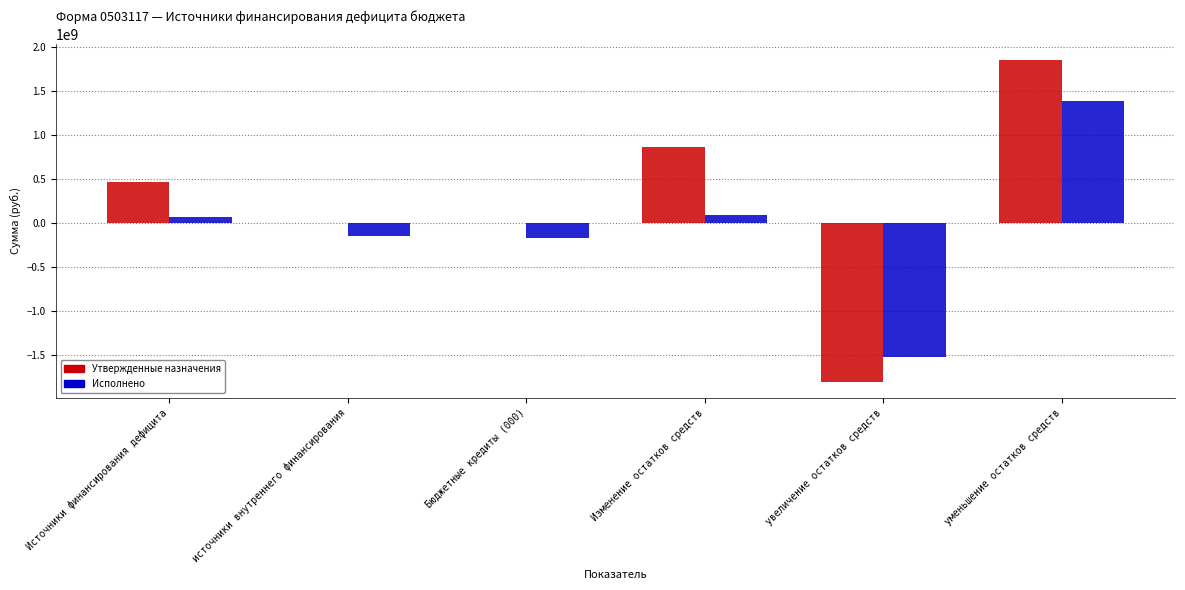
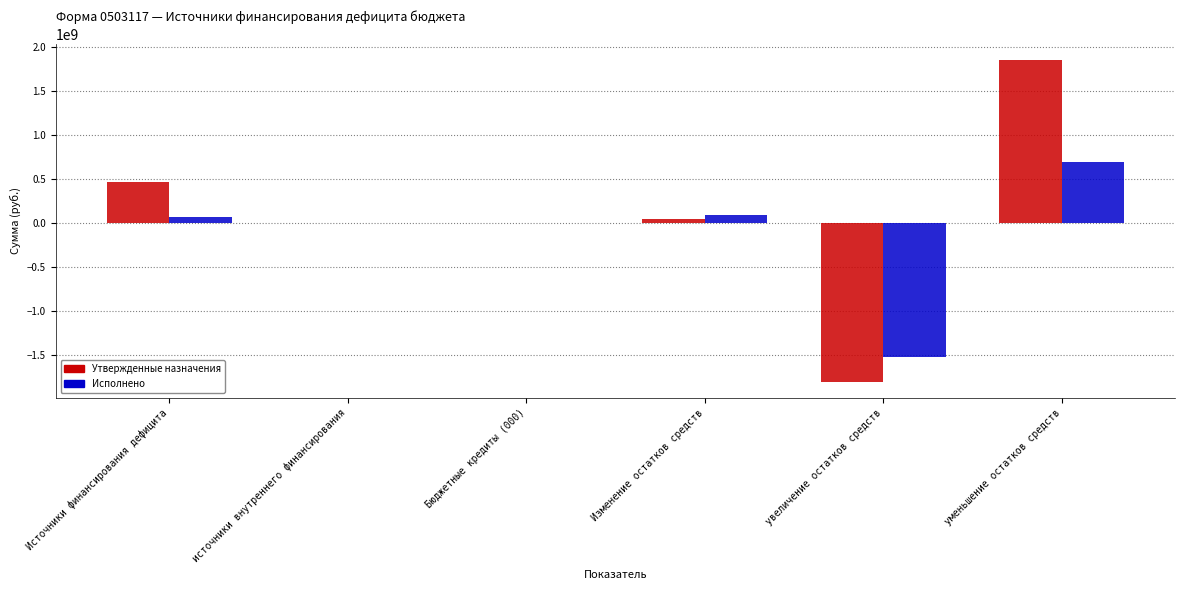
  {
    "Утвержденные назначения": {
      "Источники финансирования дефицита": 500000000,
-     "Изменение остатков средств": 900000000,
+     "Изменение остатков средств": 100000000,
      "увеличение остатков средств": -1800000000,
      "уменьшение остатков средств": 1900000000
    },
    "Исполнено": {
      "Источники финансирования дефицита": 100000000,
-     "источники внутреннего финансирования": -100000000,
-     "Бюджетные кредиты (000)": -200000000,
+     "источники внутреннего финансирования": 0,
+     "Бюджетные кредиты (000)": 0,
      "Изменение остатков средств": 100000000,
      "увеличение остатков средств": -1500000000,
-     "уменьшение остатков средств": 1400000000
+     "уменьшение остатков средств": 700000000
    }
  }
